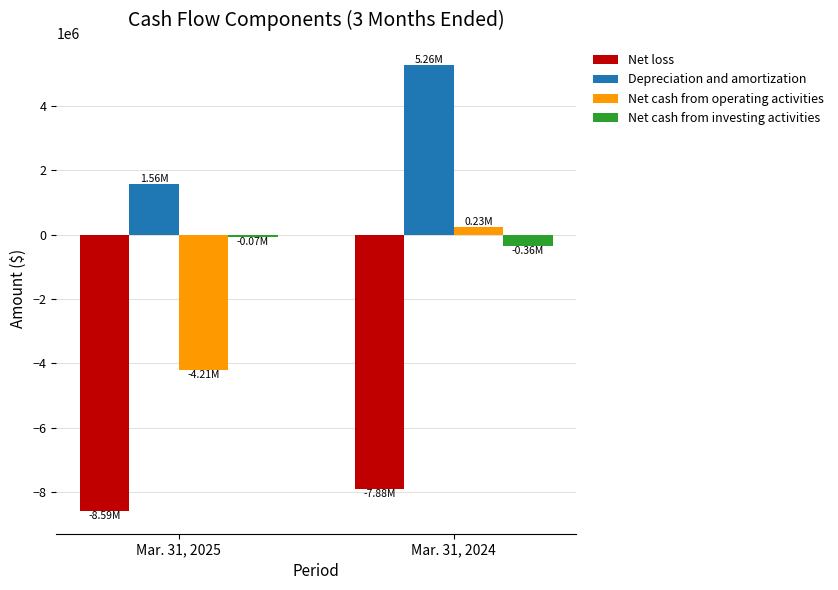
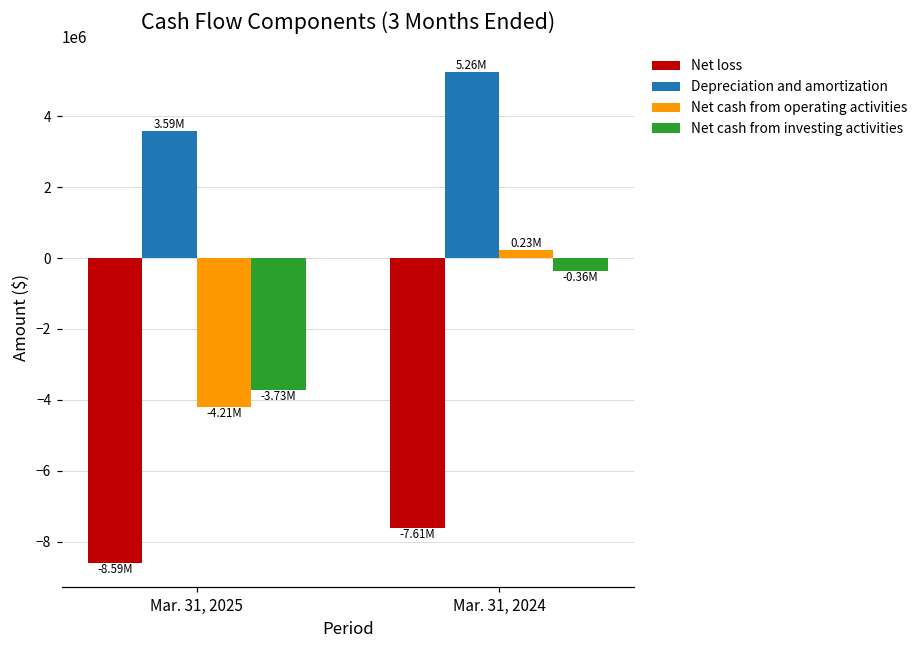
  {
    "Net loss": {
      "Mar. 31, 2025": "-8.59M",
-     "Mar. 31, 2024": "-7.88M"
+     "Mar. 31, 2024": "-7.61M"
    },
    "Depreciation and amortization": {
-     "Mar. 31, 2025": "1.56M",
+     "Mar. 31, 2025": "3.59M",
      "Mar. 31, 2024": "5.26M"
    },
    "Net cash from operating activities": {
      "Mar. 31, 2025": "-4.21M",
      "Mar. 31, 2024": "0.23M"
    },
    "Net cash from investing activities": {
-     "Mar. 31, 2025": "-0.07M",
+     "Mar. 31, 2025": "-3.73M",
      "Mar. 31, 2024": "-0.36M"
    }
  }
